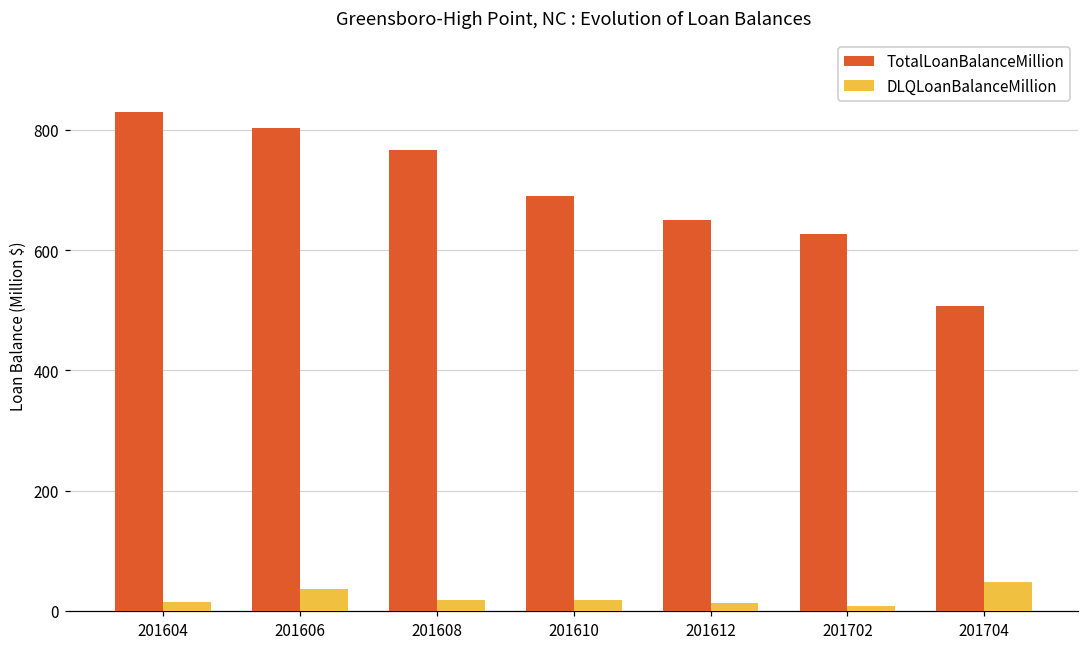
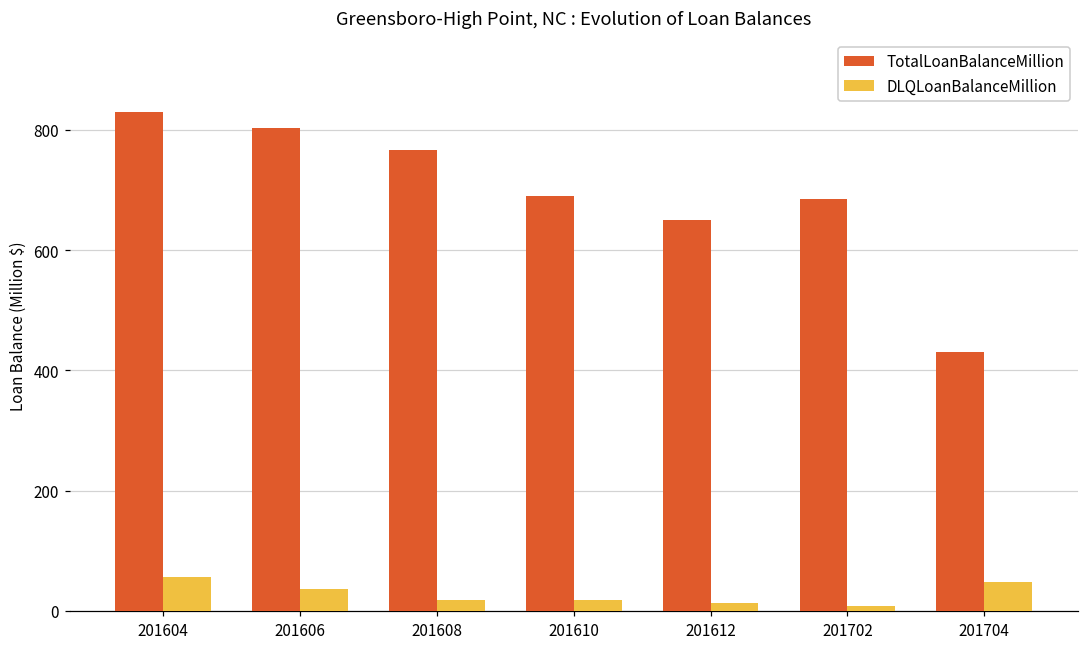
  {
    "TotalLoanBalanceMillion": {
      "201604": 830,
      "201606": 800,
      "201608": 770,
      "201610": 690,
      "201612": 650,
-     "201702": 630,
-     "201704": 510
+     "201702": 680,
+     "201704": 430
    },
    "DLQLoanBalanceMillion": {
-     "201604": 10,
+     "201604": 60,
      "201606": 40,
      "201608": 20,
      "201610": 20,
      "201612": 10,
      "201702": 10,
      "201704": 50
    }
  }
